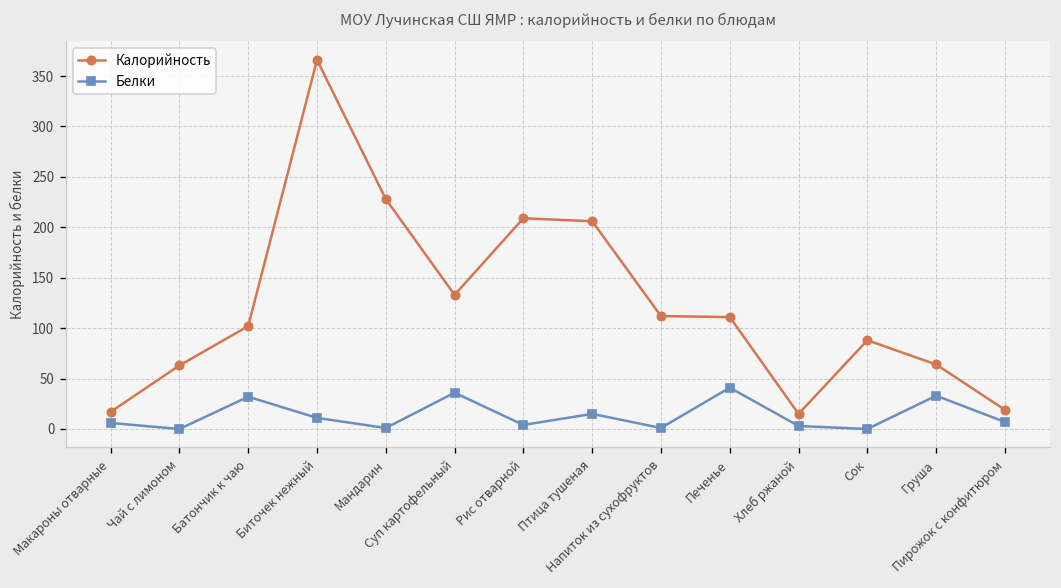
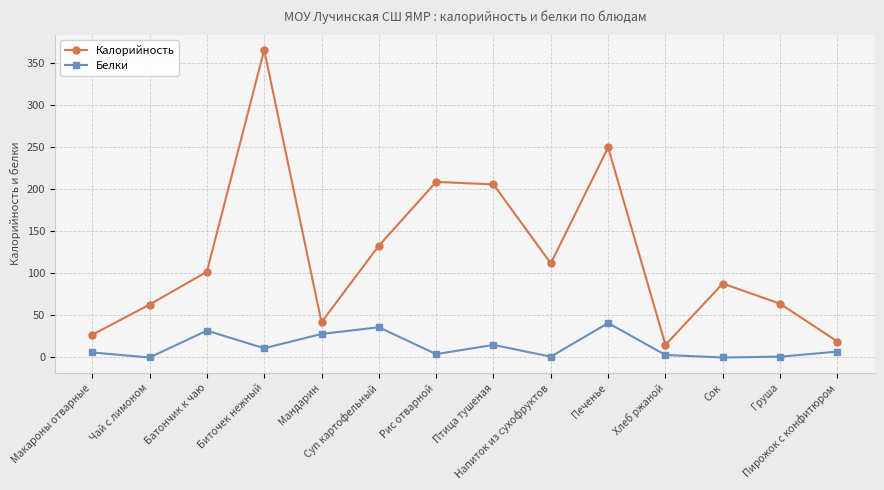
  {
    "Калорийность": {
-     "Макароны отварные": 20,
+     "Макароны отварные": 30,
      "Чай с лимоном": 60,
      "Батончик к чаю": 100,
      "Биточек нежный": 370,
-     "Мандарин": 230,
+     "Мандарин": 40,
      "Суп картофельный": 130,
      "Рис отварной": 210,
      "Птица тушеная": 210,
      "Напиток из сухофруктов": 110,
-     "Печенье": 110,
+     "Печенье": 250,
      "Хлеб ржаной": 20,
      "Сок": 90,
      "Груша": 60,
      "Пирожок с конфитюром": 20
    },
    "Белки": {
      "Макароны отварные": 10,
      "Чай с лимоном": 0,
      "Батончик к чаю": 30,
      "Биточек нежный": 10,
-     "Мандарин": 0,
+     "Мандарин": 30,
      "Суп картофельный": 40,
      "Рис отварной": 0,
      "Птица тушеная": 20,
      "Напиток из сухофруктов": 0,
      "Печенье": 40,
      "Хлеб ржаной": 0,
      "Сок": 0,
-     "Груша": 30,
+     "Груша": 0,
      "Пирожок с конфитюром": 10
    }
  }
